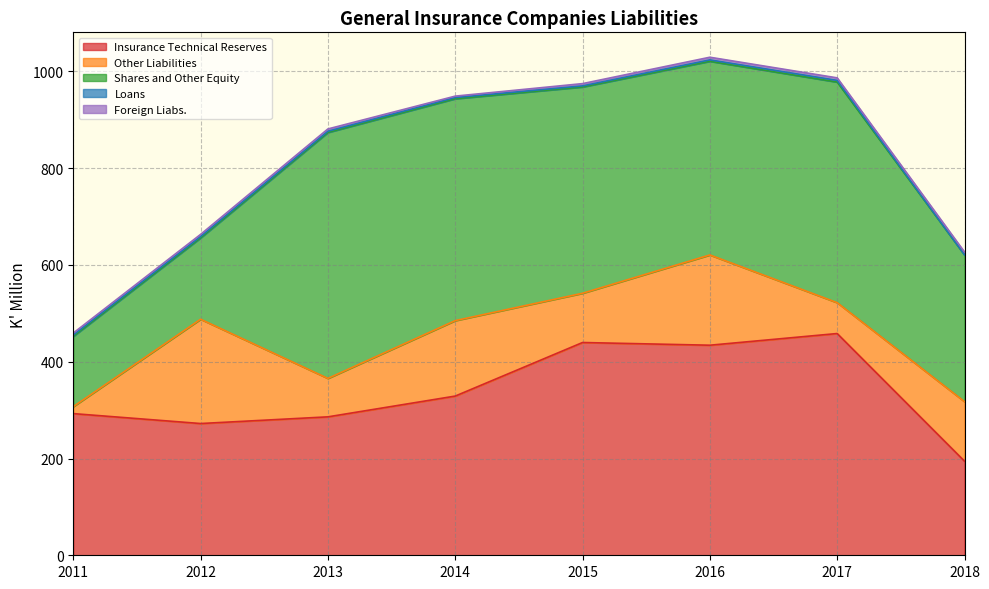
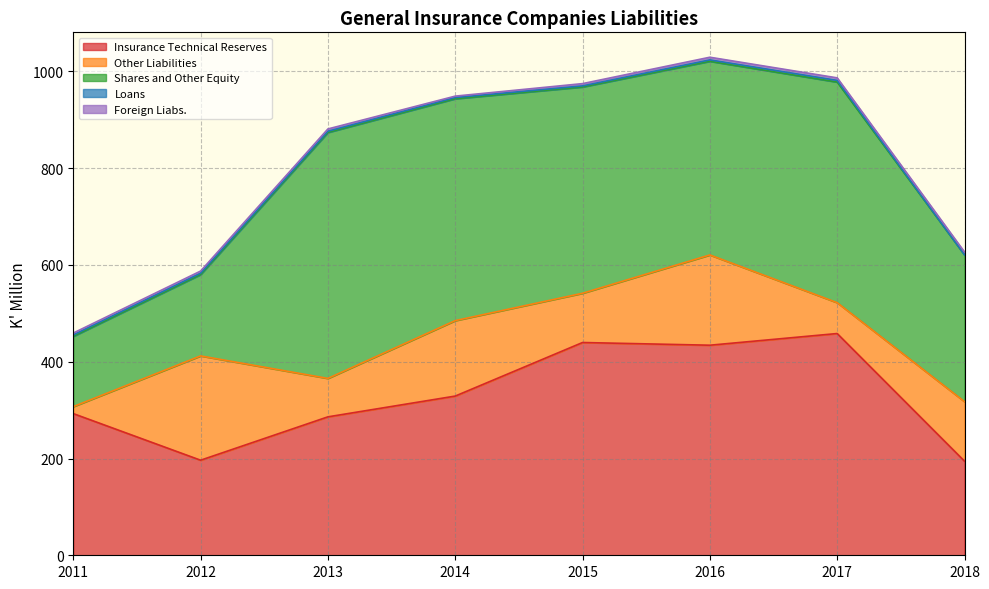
  {
    "Insurance Technical Reserves": {
      "2011": 290,
-     "2012": 270,
+     "2012": 200,
      "2013": 290,
      "2014": 330,
      "2015": 440,
      "2016": 430,
      "2017": 460,
      "2018": 190
    },
    "Other Liabilities": {
      "2011": 10,
      "2012": 220,
      "2013": 80,
      "2014": 160,
      "2015": 100,
      "2016": 190,
      "2017": 60,
      "2018": 120
    },
    "Foreign Liabs.": {
      "2016": 10,
      "2018": 10
    }
  }
